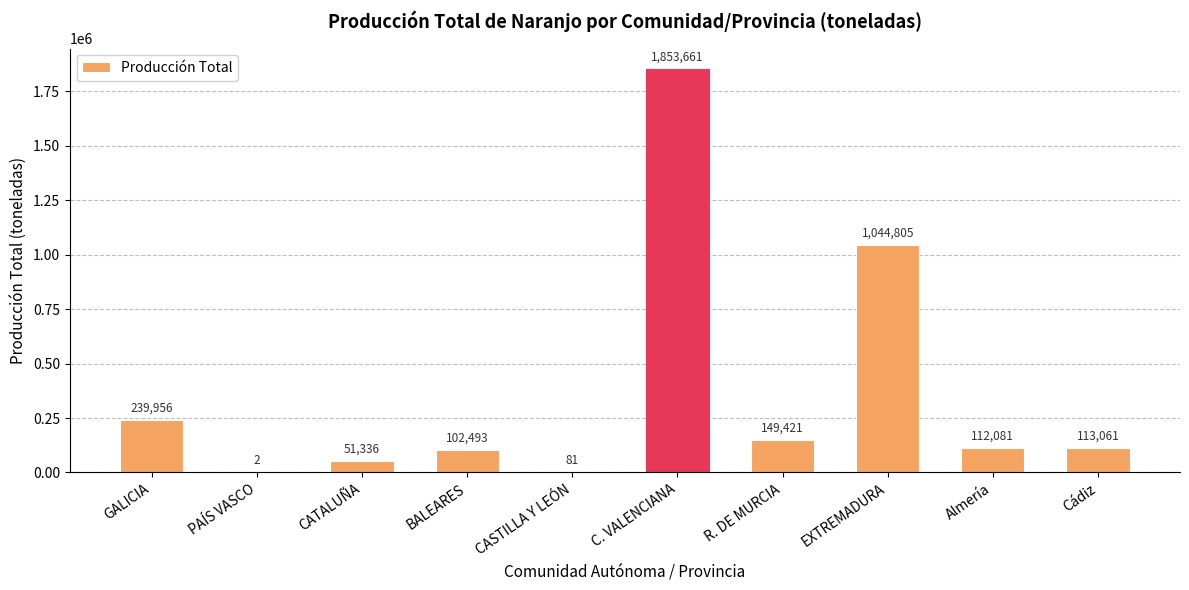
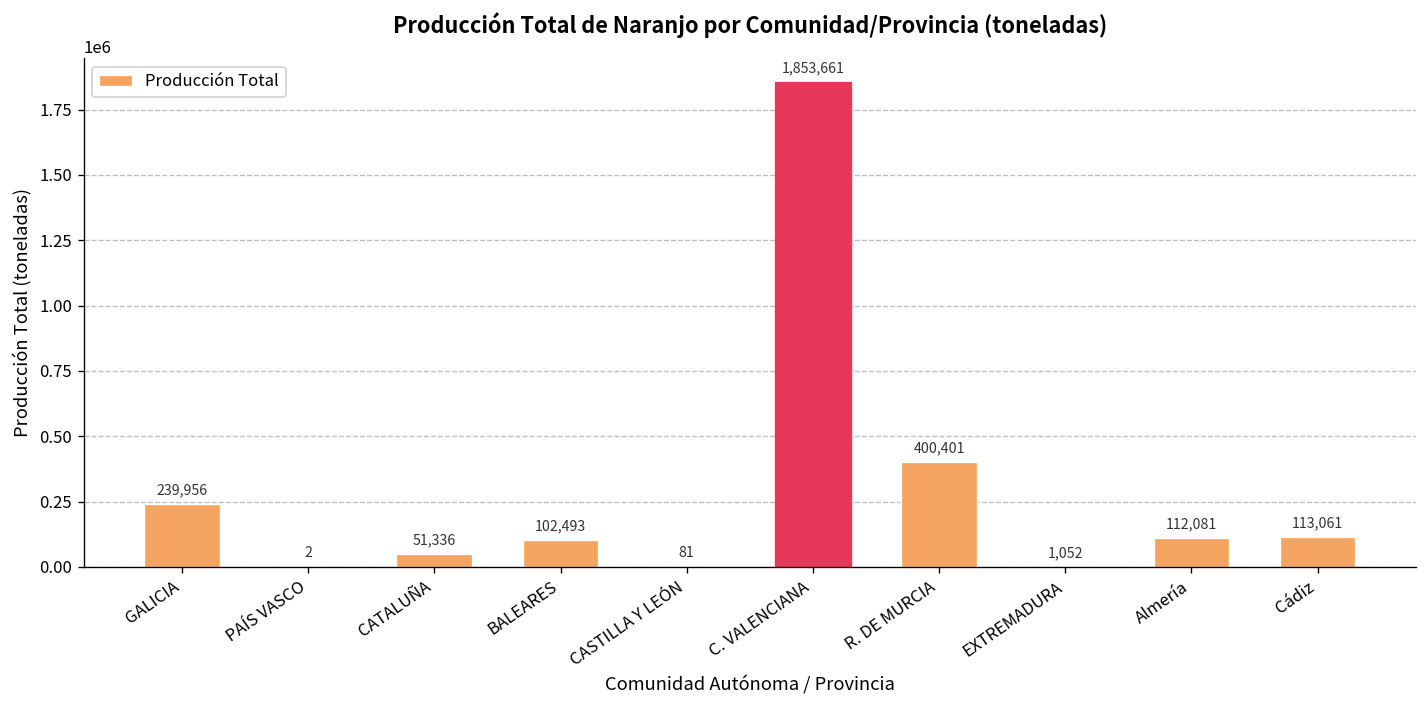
  {
    "GALICIA": "239,956",
    "PAÍS VASCO": "2",
    "CATALUÑA": "51,336",
    "BALEARES": "102,493",
    "CASTILLA Y LEÓN": "81",
    "C. VALENCIANA": "1,853,661",
-   "R. DE MURCIA": "149,421",
-   "EXTREMADURA": "1,044,805",
+   "R. DE MURCIA": "400,401",
+   "EXTREMADURA": "1,052",
    "Almería": "112,081",
    "Cádiz": "113,061"
  }
